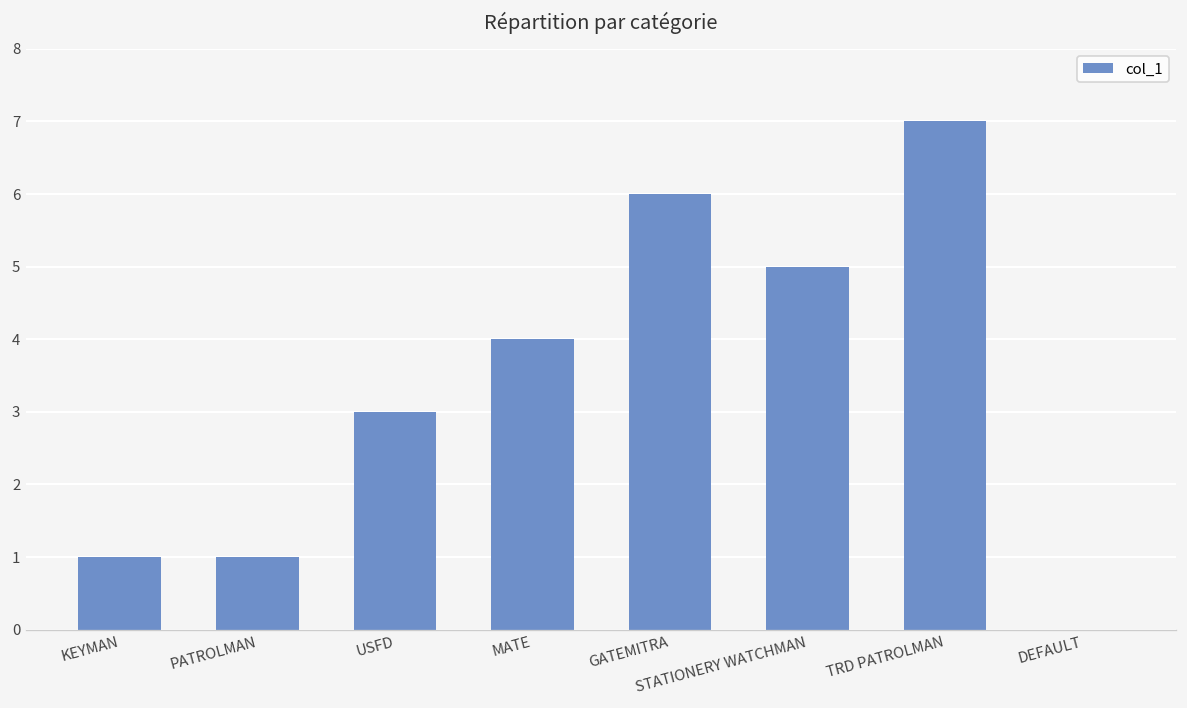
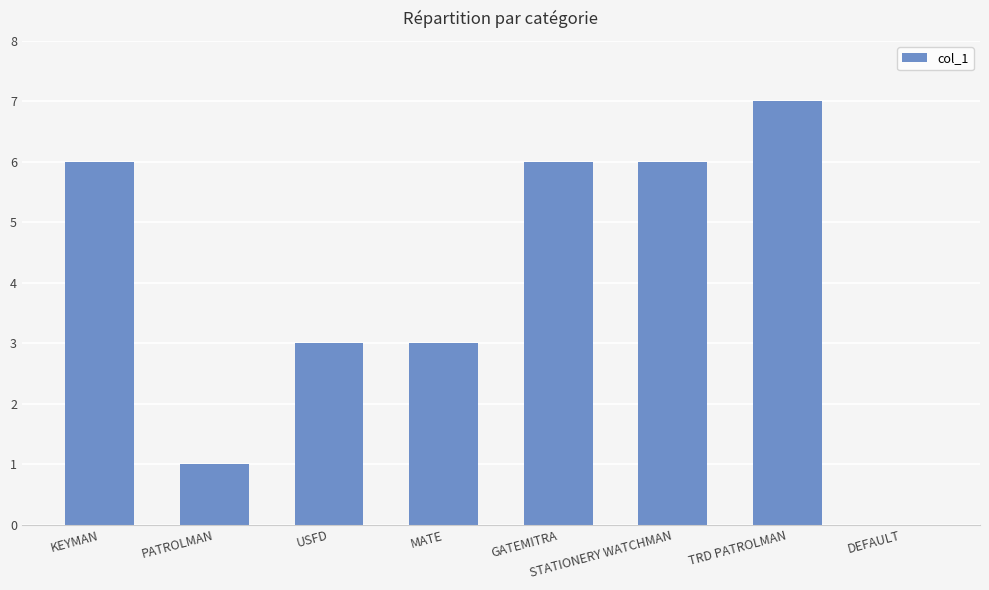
  {
-   "KEYMAN": 1,
+   "KEYMAN": 6,
    "PATROLMAN": 1,
    "USFD": 3,
-   "MATE": 4,
+   "MATE": 3,
    "GATEMITRA": 6,
-   "STATIONERY WATCHMAN": 5,
+   "STATIONERY WATCHMAN": 6,
    "TRD PATROLMAN": 7,
    "DEFAULT": 0
  }
